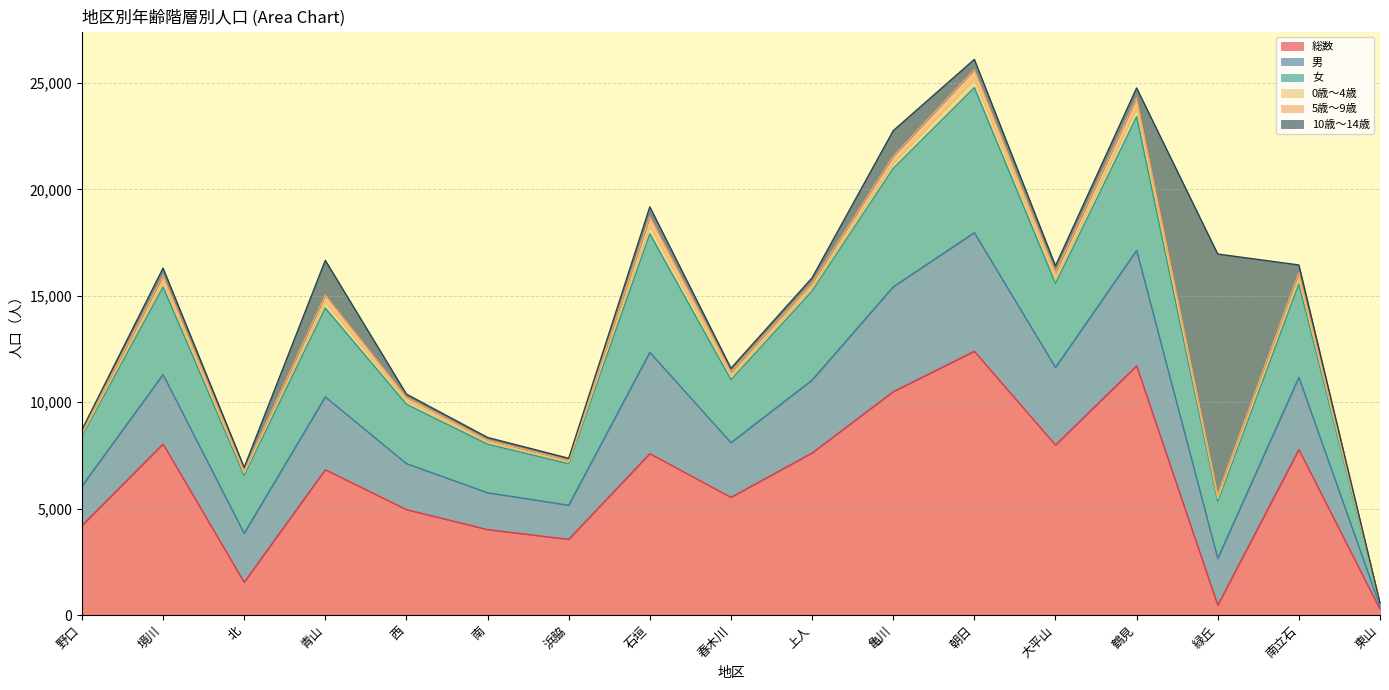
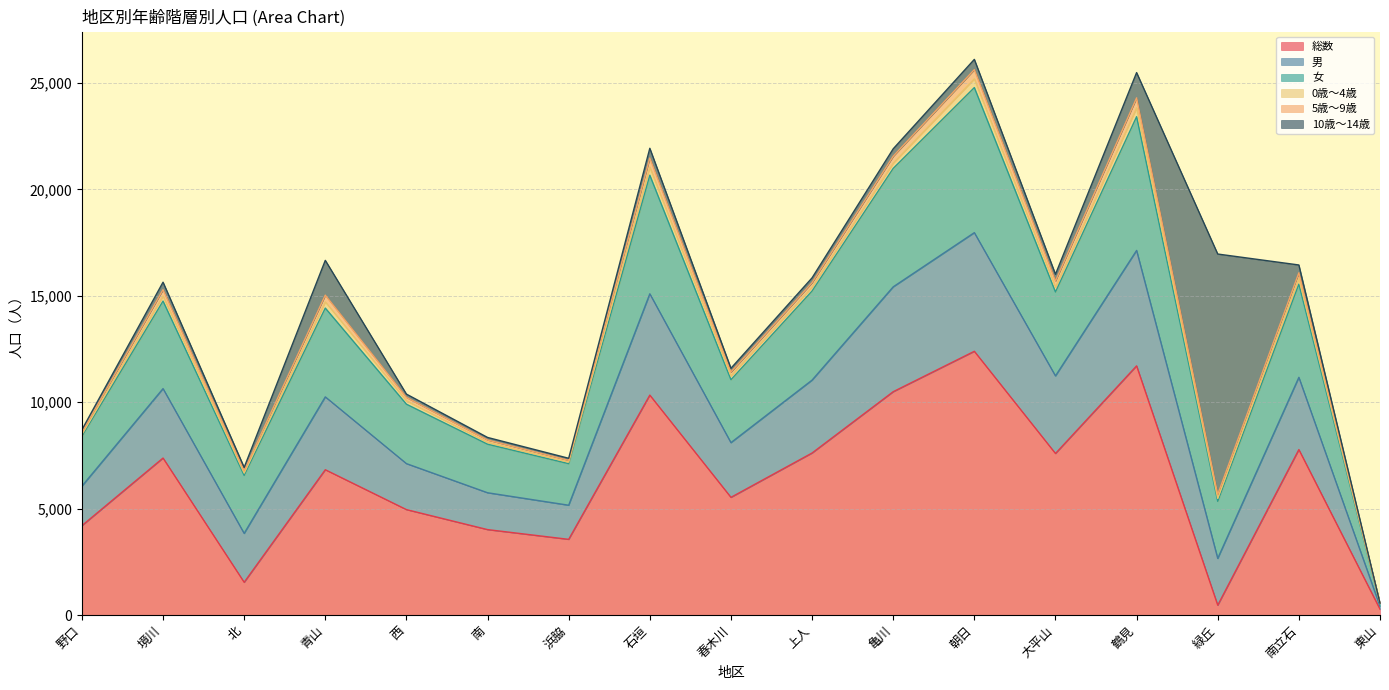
  {
    "総数": {
      "野口": "4,200",
-     "境川": "8,000",
+     "境川": "7,400",
      "北": "1,500",
      "青山": "6,800",
      "西": "5,000",
      "南": "4,000",
      "浜脇": "3,600",
-     "石垣": "7,600",
+     "石垣": "10,300",
      "春木川": "5,500",
      "上人": "7,600",
      "亀川": "10,500",
      "朝日": "12,400",
-     "大平山": "8,000",
+     "大平山": "7,600",
      "鶴見": "11,700",
      "緑丘": "500",
      "南立石": "7,800",
      "東山": "300"
    },
    "10歳～14歳": {
      "境川": "400",
      "北": "200",
      "青山": "1,600",
      "西": "200",
      "南": "100",
      "石垣": "500",
      "春木川": "200",
      "上人": "200",
-     "亀川": "1,200",
+     "亀川": "300",
      "朝日": "500",
      "大平山": "300",
-     "鶴見": "500",
+     "鶴見": "1,200",
      "緑丘": "11,300",
      "南立石": "400"
    }
  }
